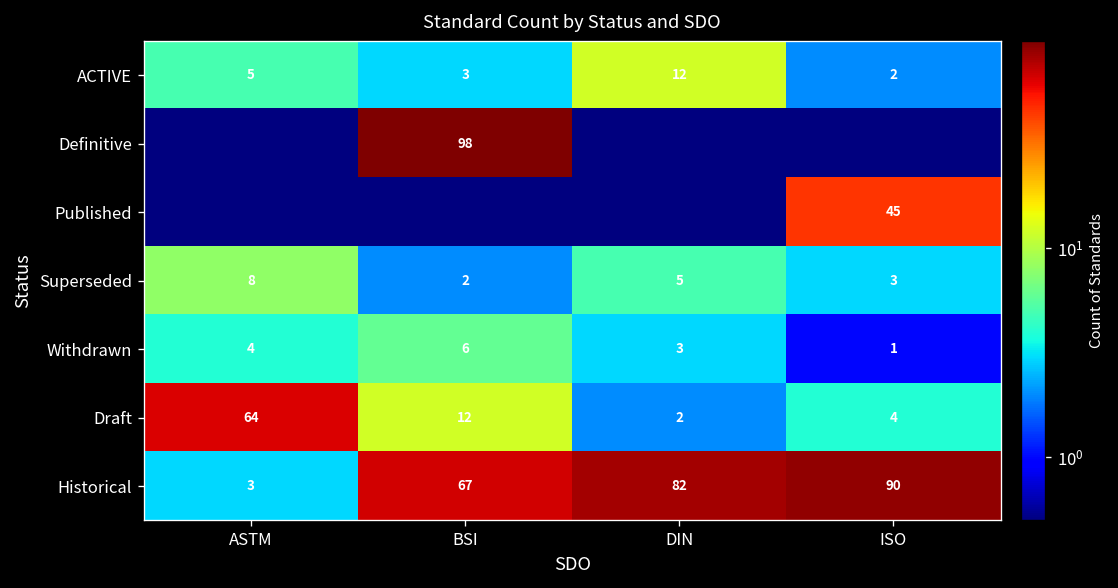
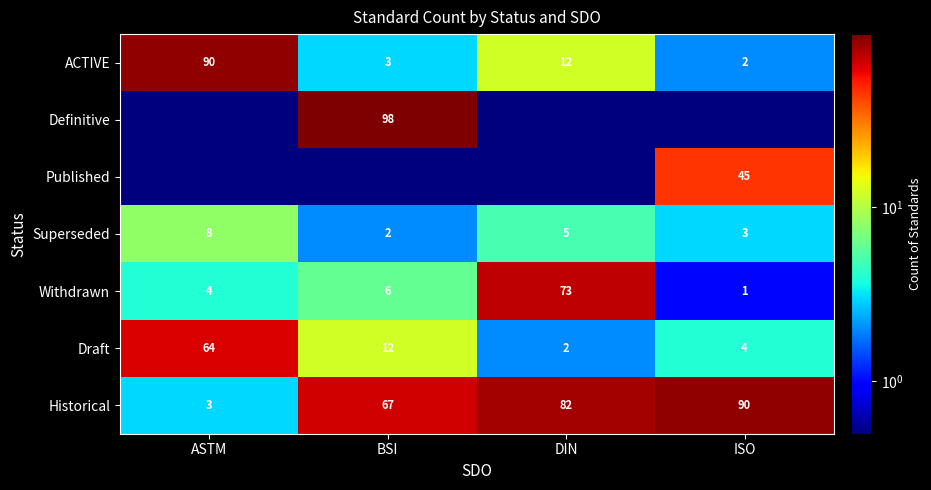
  {
    "ACTIVE": {
-     "ASTM": 5,
+     "ASTM": 90,
      "BSI": 3,
      "DIN": 12,
      "ISO": 2
    },
    "Definitive": {
      "BSI": 98
    },
    "Published": {
      "ISO": 45
    },
    "Superseded": {
      "ASTM": 8,
      "BSI": 2,
      "DIN": 5,
      "ISO": 3
    },
    "Withdrawn": {
      "ASTM": 4,
      "BSI": 6,
-     "DIN": 3,
+     "DIN": 73,
      "ISO": 1
    },
    "Draft": {
      "ASTM": 64,
      "BSI": 12,
      "DIN": 2,
      "ISO": 4
    },
    "Historical": {
      "ASTM": 3,
      "BSI": 67,
      "DIN": 82,
      "ISO": 90
    }
  }
